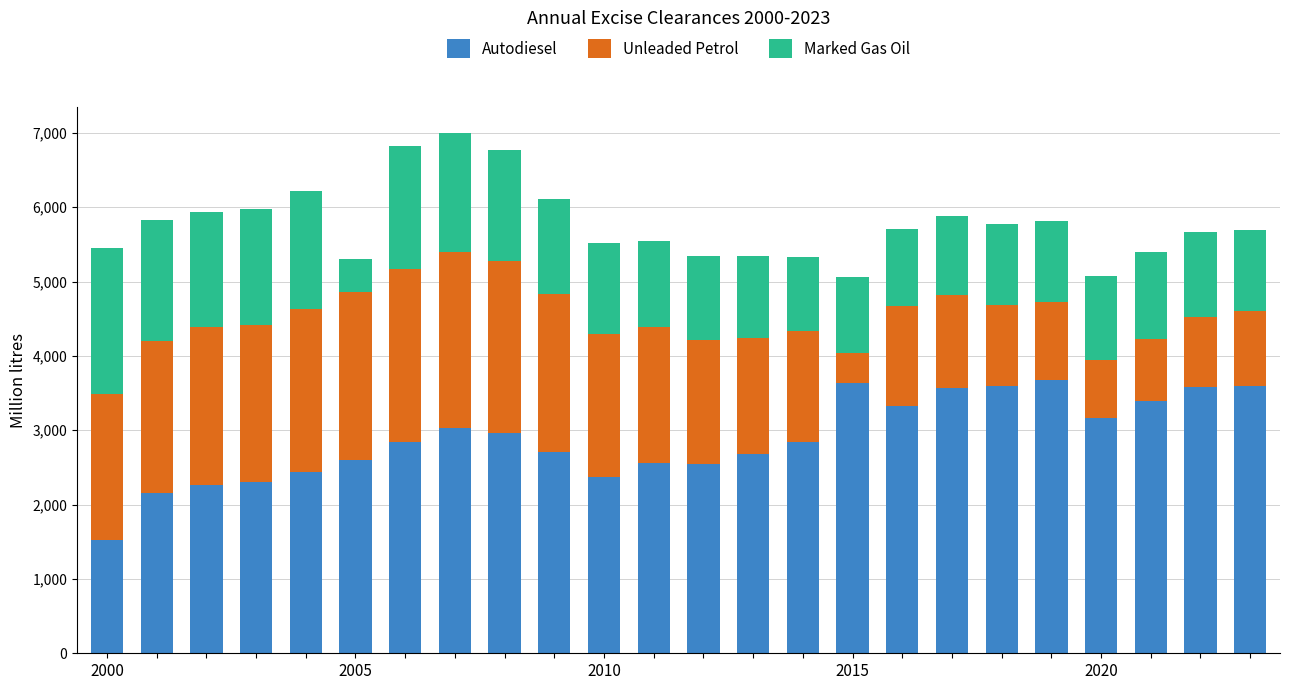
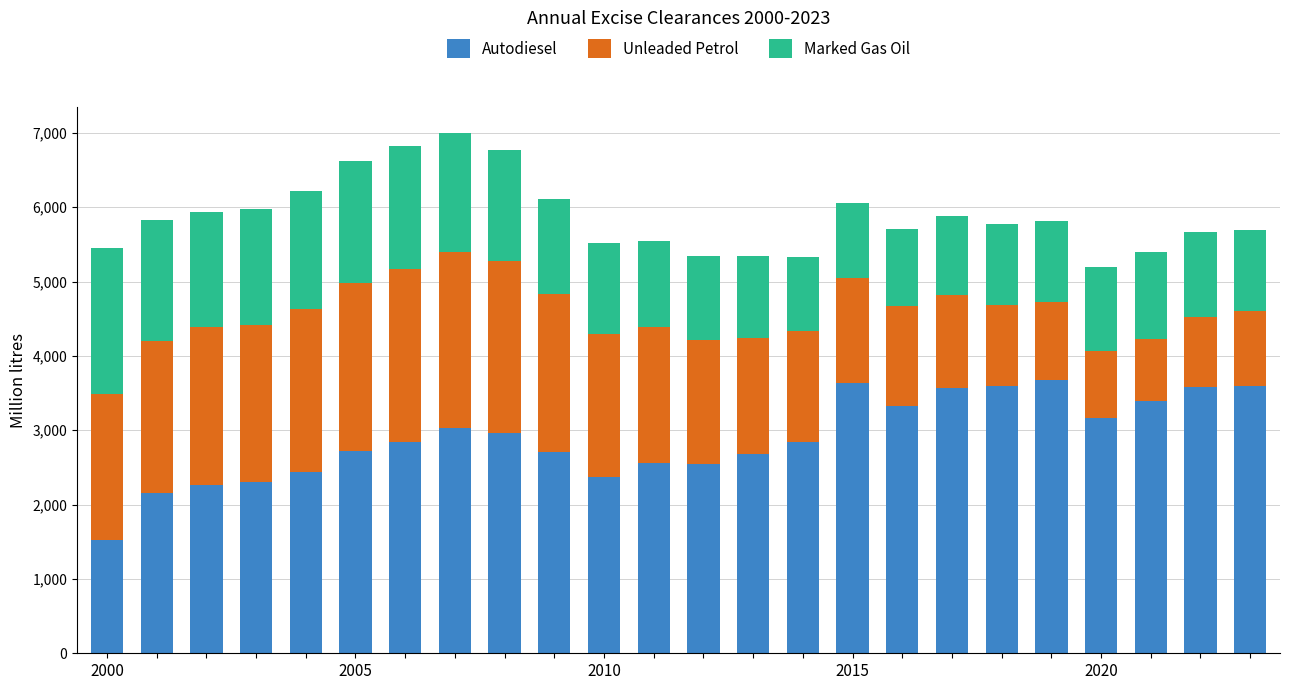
  {
    "Autodiesel": {
      "2000": "1,500",
-     "2005": "2,600",
+     "2005": "2,700",
      "2010": "2,400",
      "2015": "3,600",
      "2020": "3,200"
    },
    "Unleaded Petrol": {
      "2000": "2,000",
      "2005": "2,300",
      "2010": "1,900",
-     "2015": "400",
-     "2020": "800"
+     "2015": "1,400",
+     "2020": "900"
    },
    "Marked Gas Oil": {
      "2000": "2,000",
-     "2005": "400",
+     "2005": "1,600",
      "2010": "1,200",
      "2015": "1,000",
      "2020": "1,100"
    }
  }
